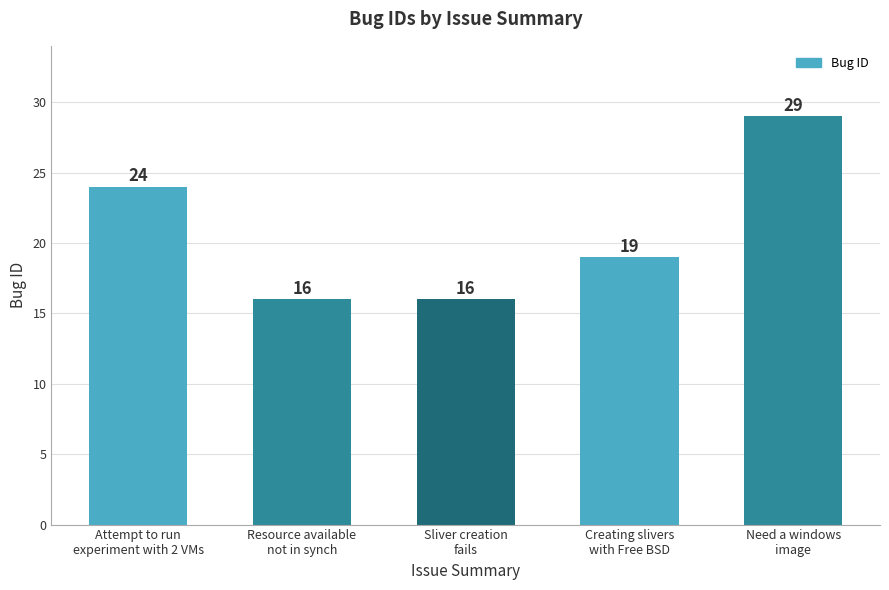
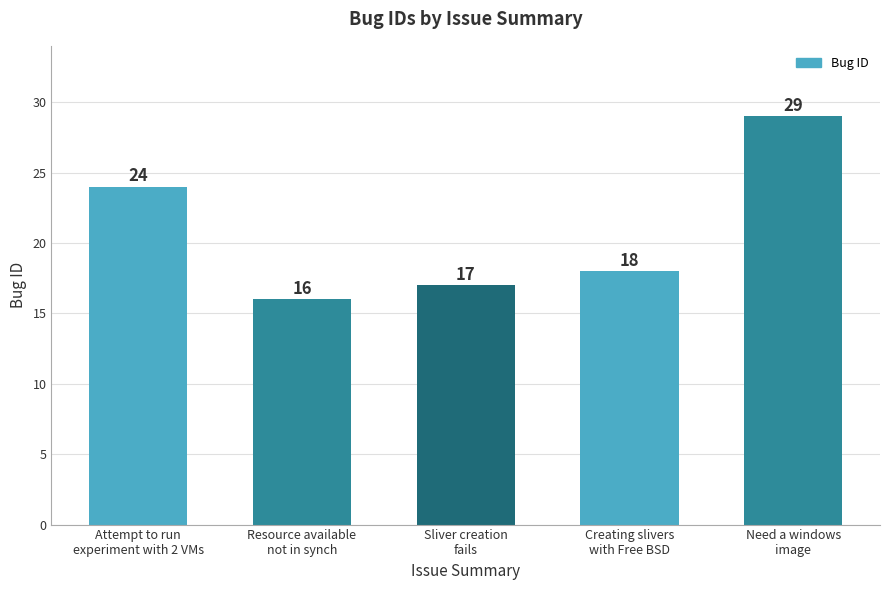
  {
    "Attempt to run experiment with 2 VMs": 24,
    "Resource available not in synch": 16,
-   "Sliver creation fails": 16,
-   "Creating slivers with Free BSD": 19,
+   "Sliver creation fails": 17,
+   "Creating slivers with Free BSD": 18,
    "Need a windows image": 29
  }
